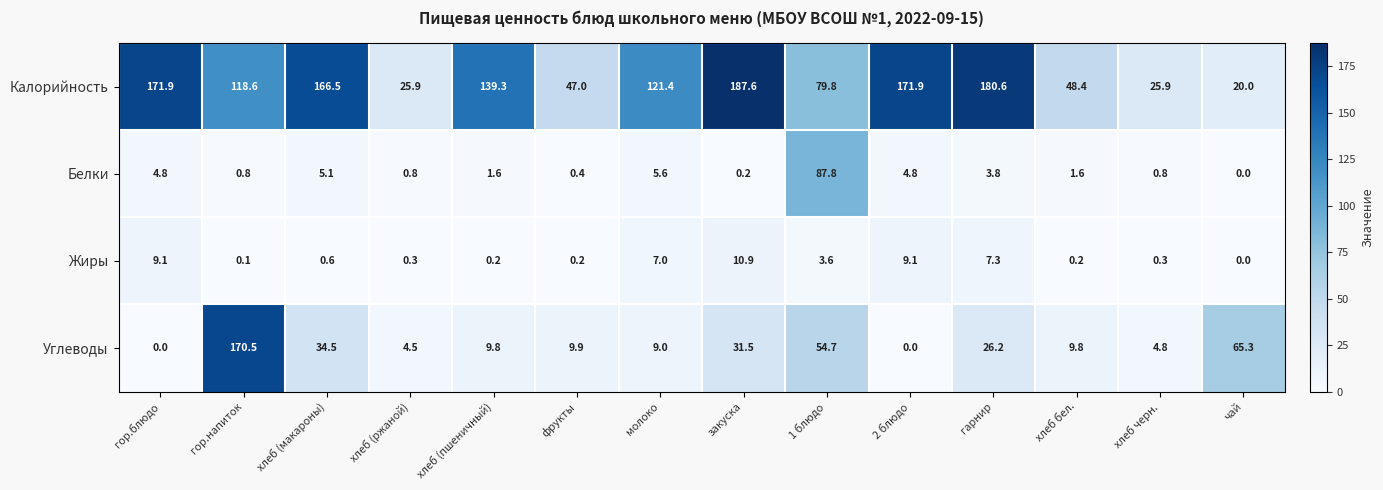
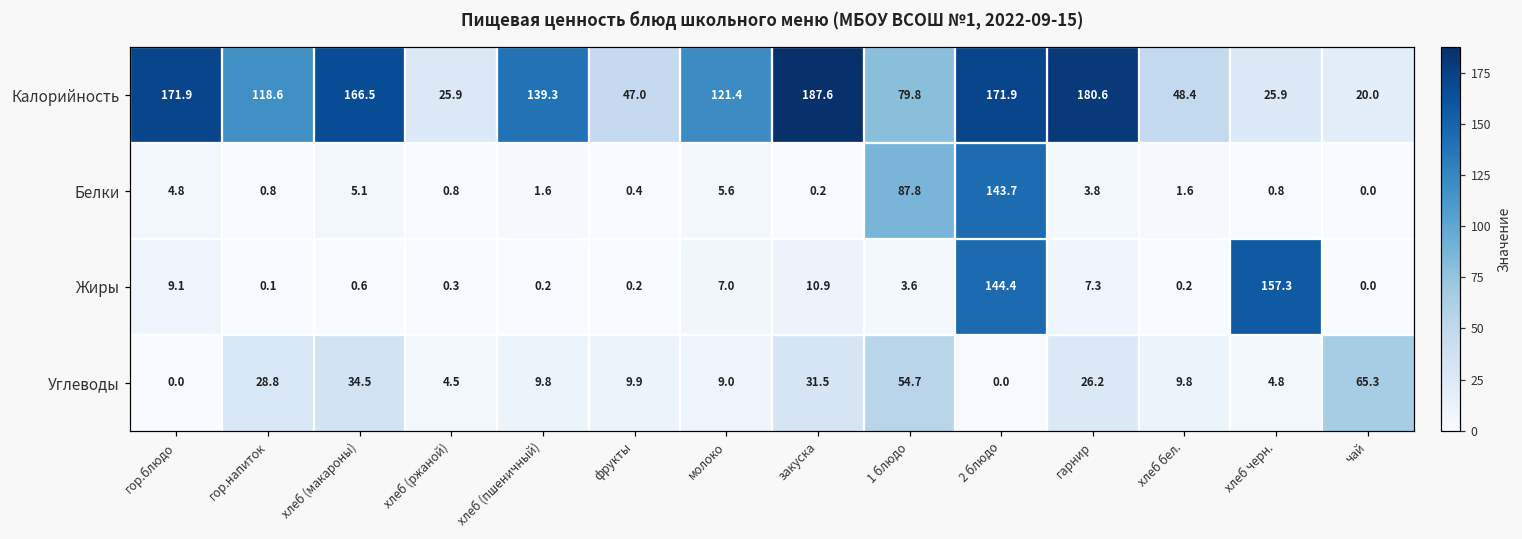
  {
    "Калорийность": {
      "гор.блюдо": 171.9,
      "гор.напиток": 118.6,
      "хлеб (макароны)": 166.5,
      "хлеб (ржаной)": 25.9,
      "хлеб (пшеничный)": 139.3,
      "фрукты": 47.0,
      "молоко": 121.4,
      "закуска": 187.6,
      "1 блюдо": 79.8,
      "2 блюдо": 171.9,
      "гарнир": 180.6,
      "хлеб бел.": 48.4,
      "хлеб черн.": 25.9,
      "чай": 20.0
    },
    "Белки": {
      "гор.блюдо": 4.8,
      "гор.напиток": 0.8,
      "хлеб (макароны)": 5.1,
      "хлеб (ржаной)": 0.8,
      "хлеб (пшеничный)": 1.6,
      "фрукты": 0.4,
      "молоко": 5.6,
      "закуска": 0.2,
      "1 блюдо": 87.8,
-     "2 блюдо": 4.8,
+     "2 блюдо": 143.7,
      "гарнир": 3.8,
      "хлеб бел.": 1.6,
      "хлеб черн.": 0.8,
      "чай": 0.0
    },
    "Жиры": {
      "гор.блюдо": 9.1,
      "гор.напиток": 0.1,
      "хлеб (макароны)": 0.6,
      "хлеб (ржаной)": 0.3,
      "хлеб (пшеничный)": 0.2,
      "фрукты": 0.2,
      "молоко": 7.0,
      "закуска": 10.9,
      "1 блюдо": 3.6,
-     "2 блюдо": 9.1,
+     "2 блюдо": 144.4,
      "гарнир": 7.3,
      "хлеб бел.": 0.2,
-     "хлеб черн.": 0.3,
+     "хлеб черн.": 157.3,
      "чай": 0.0
    },
    "Углеводы": {
      "гор.блюдо": 0.0,
-     "гор.напиток": 170.5,
+     "гор.напиток": 28.8,
      "хлеб (макароны)": 34.5,
      "хлеб (ржаной)": 4.5,
      "хлеб (пшеничный)": 9.8,
      "фрукты": 9.9,
      "молоко": 9.0,
      "закуска": 31.5,
      "1 блюдо": 54.7,
      "2 блюдо": 0.0,
      "гарнир": 26.2,
      "хлеб бел.": 9.8,
      "хлеб черн.": 4.8,
      "чай": 65.3
    }
  }
